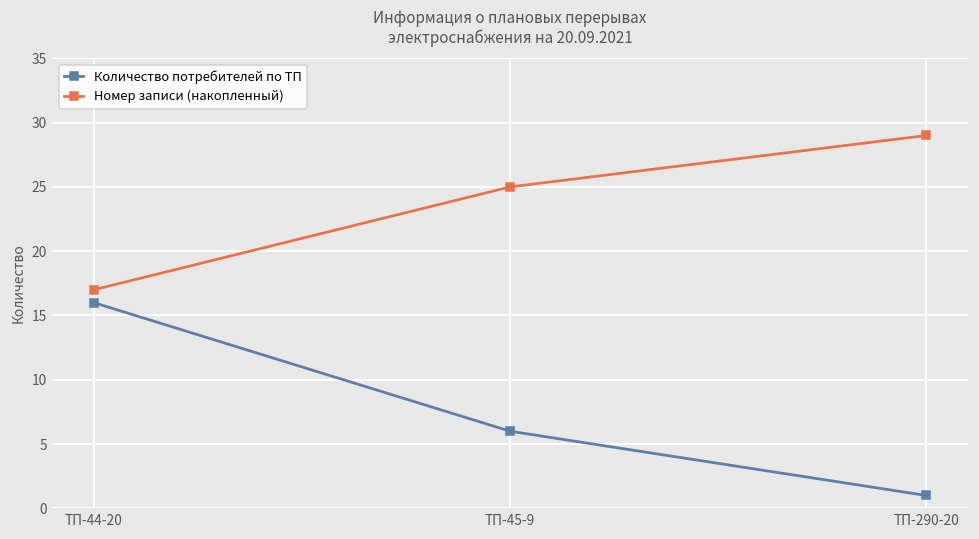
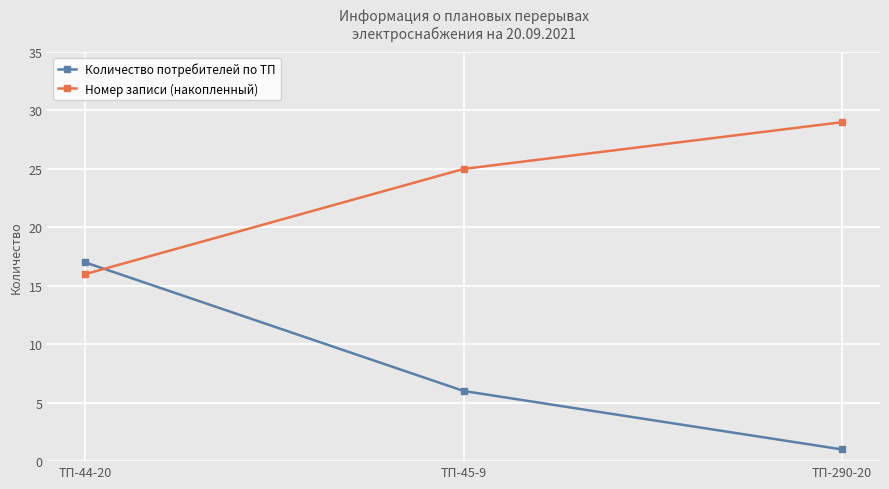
  {
    "Количество потребителей по ТП": {
-     "ТП-44-20": 16,
+     "ТП-44-20": 17,
      "ТП-45-9": 6,
      "ТП-290-20": 1
    },
    "Номер записи (накопленный)": {
-     "ТП-44-20": 17,
+     "ТП-44-20": 16,
      "ТП-45-9": 25,
      "ТП-290-20": 29
    }
  }
